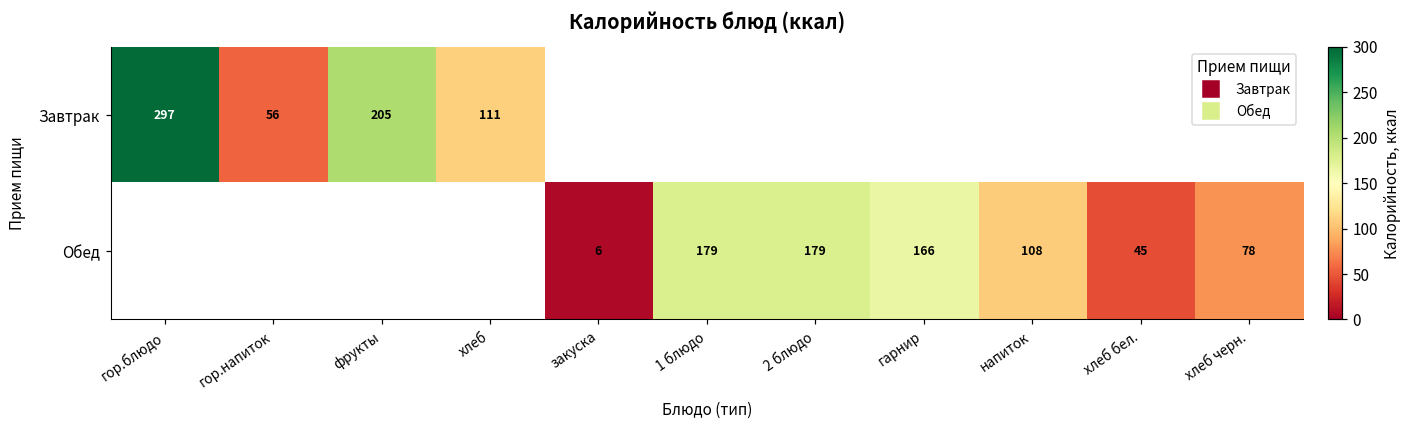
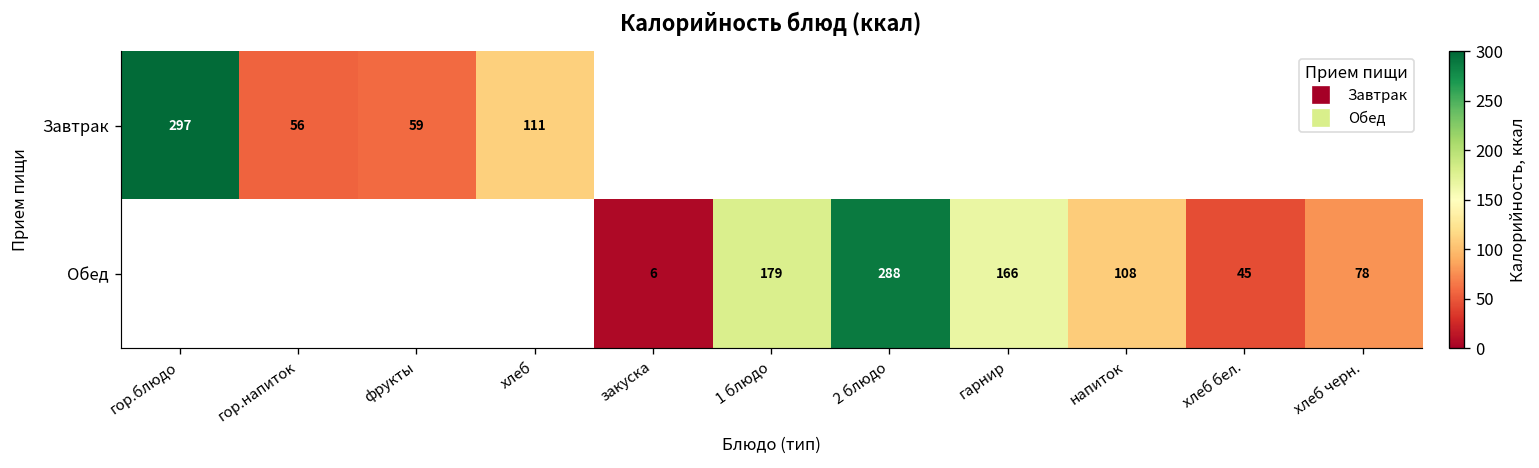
  {
    "Завтрак": {
      "гор.блюдо": 297,
      "гор.напиток": 56,
-     "фрукты": 205,
+     "фрукты": 59,
      "хлеб": 111
    },
    "Обед": {
      "закуска": 6,
      "1 блюдо": 179,
-     "2 блюдо": 179,
+     "2 блюдо": 288,
      "гарнир": 166,
      "напиток": 108,
      "хлеб бел.": 45,
      "хлеб черн.": 78
    }
  }
